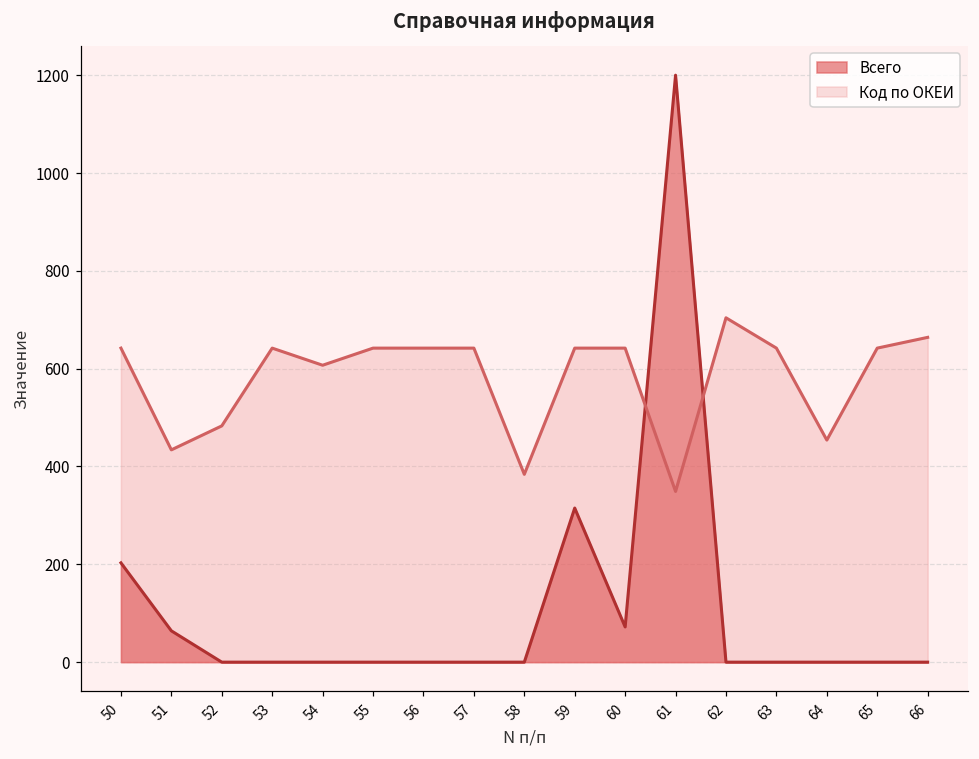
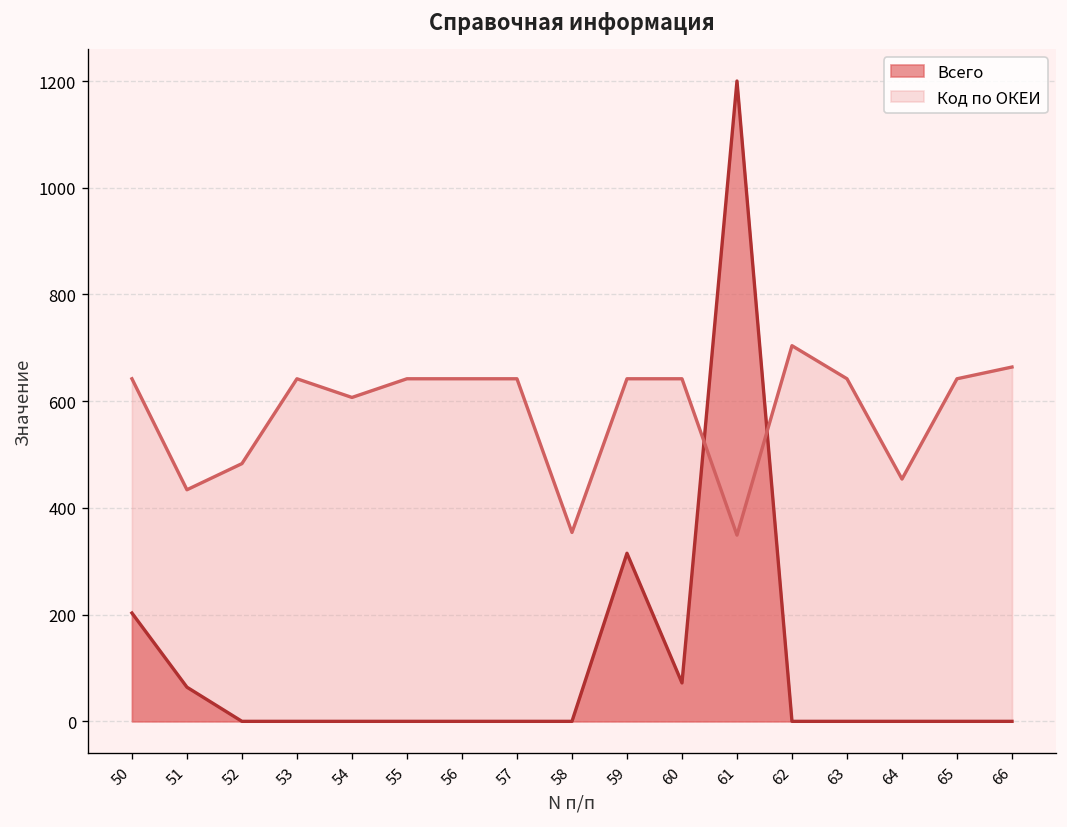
  {
    "Всего": {
      "50": 200,
      "51": 60,
      "52": 0,
      "53": 0,
      "54": 0,
      "55": 0,
      "56": 0,
      "57": 0,
      "58": 0,
      "59": 320,
      "60": 70,
      "61": 1200,
      "62": 0,
      "63": 0,
      "64": 0,
      "65": 0,
      "66": 0
    },
    "Код по ОКЕИ": {
      "50": 640,
      "51": 430,
      "52": 480,
      "53": 640,
      "54": 610,
      "55": 640,
      "56": 640,
      "57": 640,
-     "58": 380,
+     "58": 350,
      "59": 640,
      "60": 640,
      "61": 350,
      "62": 700,
      "63": 640,
      "64": 450,
      "65": 640,
      "66": 660
    }
  }
